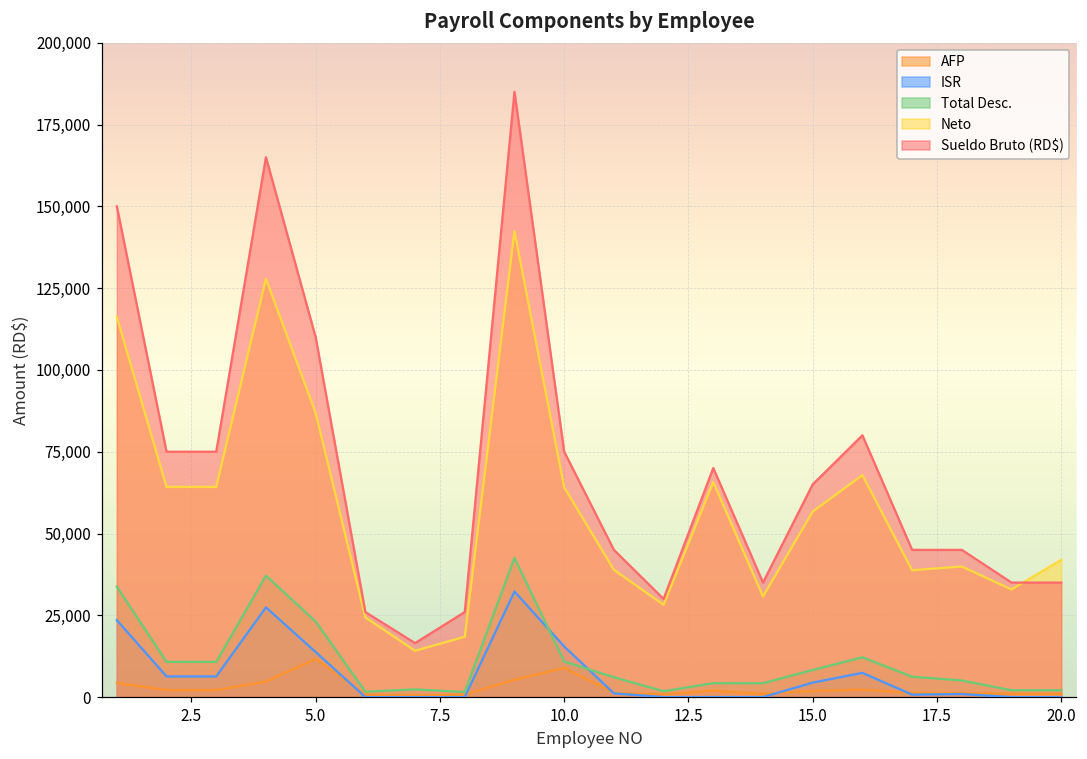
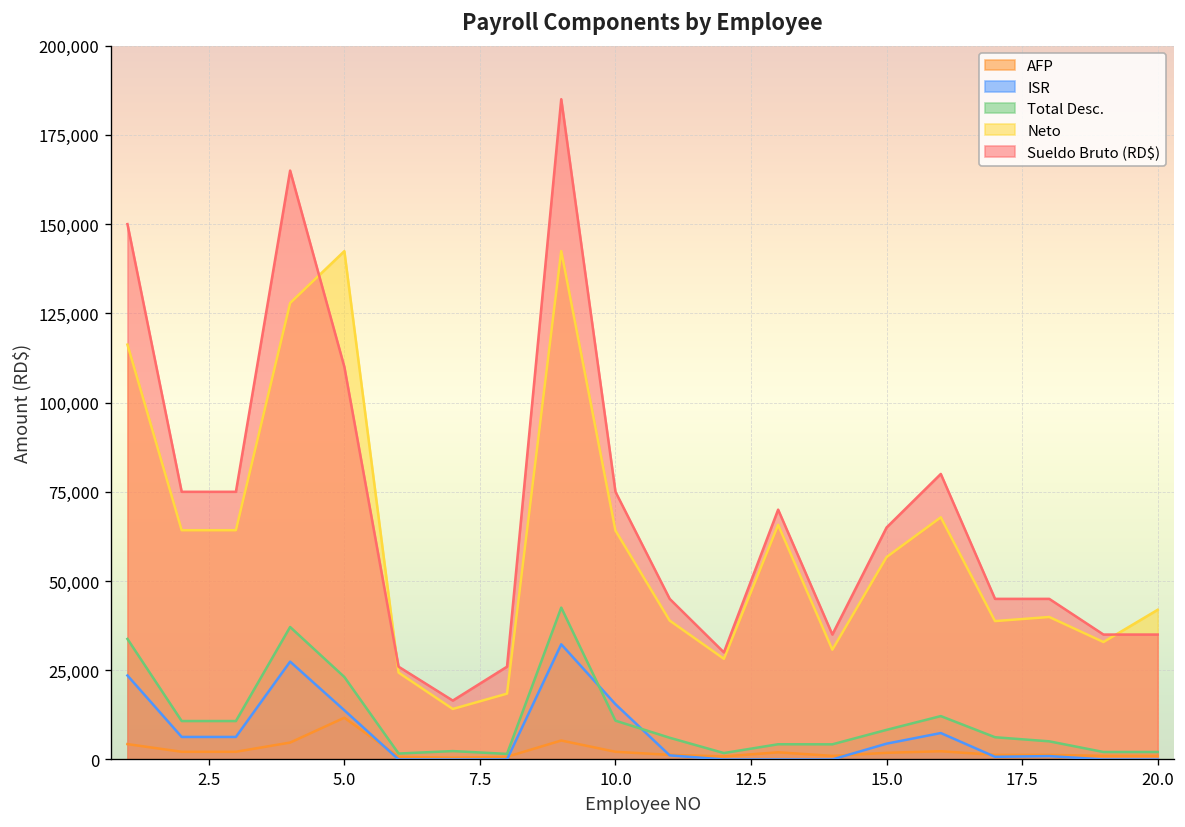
  {
    "AFP": {
      "5.0": "12,000",
-     "10.0": "9,000",
+     "10.0": "2,000",
      "15.0": "2,000",
      "20.0": "1,000"
    },
    "ISR": {
      "5.0": "14,000",
      "10.0": "15,000",
      "15.0": "4,000",
      "20.0": "0"
    },
    "Total Desc.": {
      "5.0": "23,000",
      "10.0": "11,000",
      "15.0": "8,000",
      "20.0": "2,000"
    },
    "Neto": {
-     "5.0": "87,000",
+     "5.0": "142,000",
      "10.0": "64,000",
      "15.0": "57,000",
      "20.0": "42,000"
    },
    "Sueldo Bruto (RD$)": {
      "5.0": "110,000",
      "10.0": "75,000",
      "15.0": "65,000",
      "20.0": "35,000"
    }
  }
